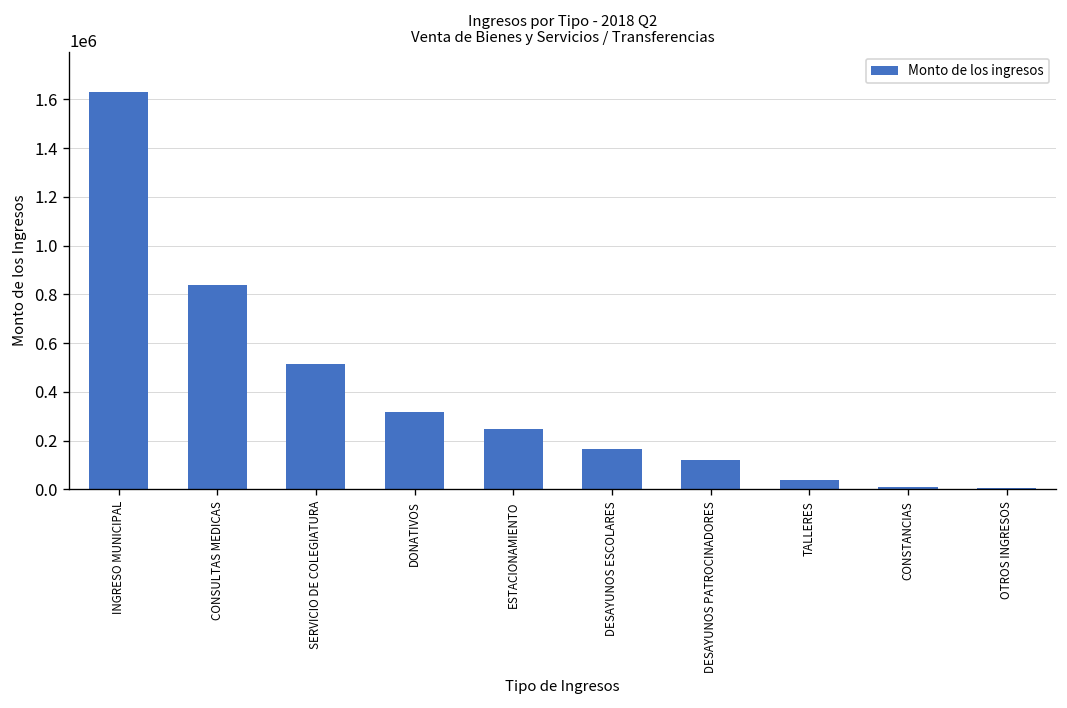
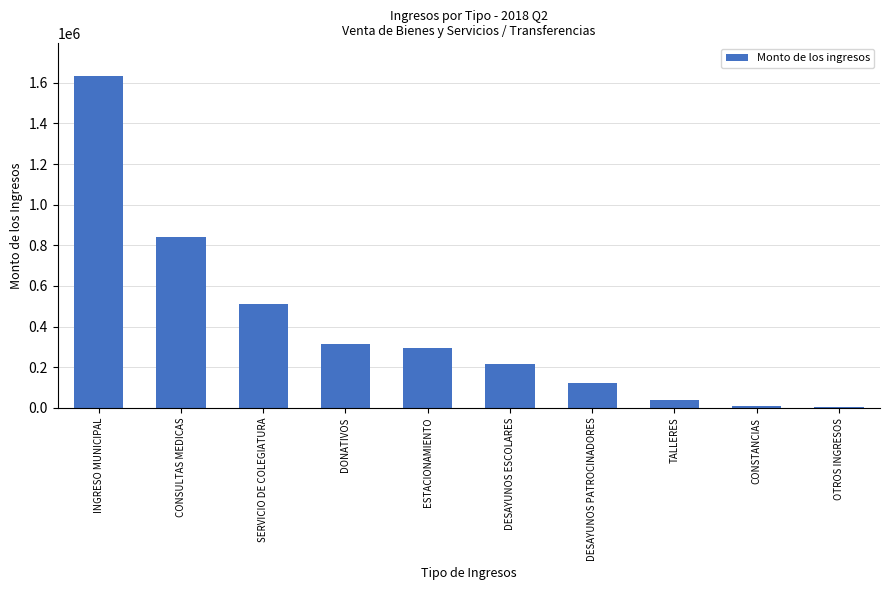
  {
    "INGRESO MUNICIPAL": 1630000,
    "CONSULTAS MEDICAS": 840000,
    "SERVICIO DE COLEGIATURA": 510000,
    "DONATIVOS": 320000,
-   "ESTACIONAMIENTO": 250000,
-   "DESAYUNOS ESCOLARES": 170000,
+   "ESTACIONAMIENTO": 300000,
+   "DESAYUNOS ESCOLARES": 220000,
    "DESAYUNOS PATROCINADORES": 120000,
    "TALLERES": 40000
  }
